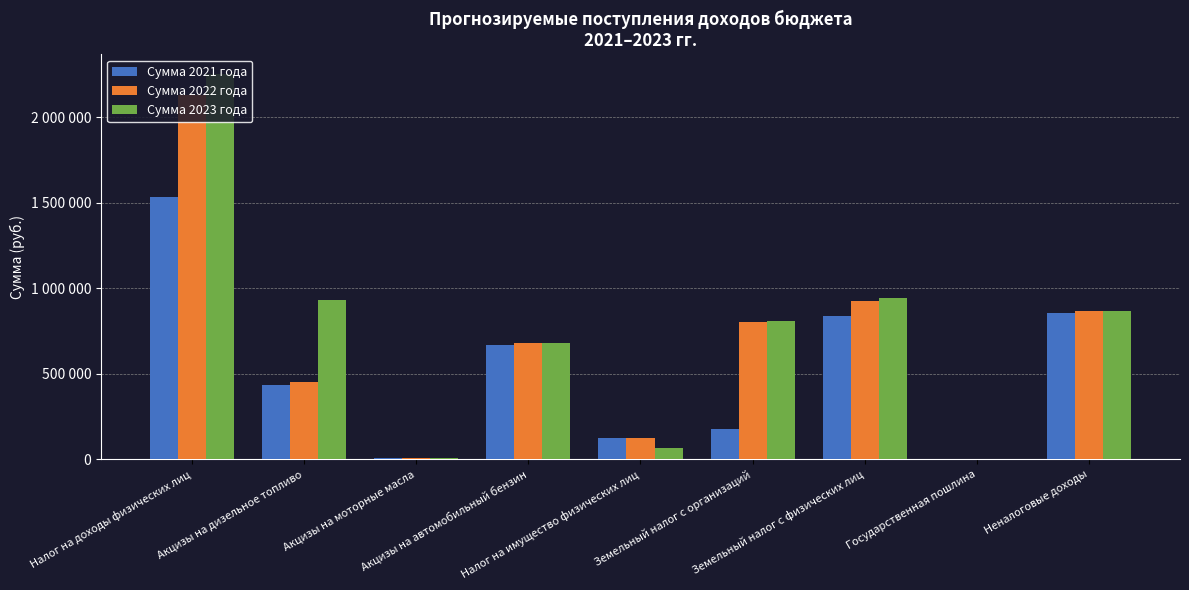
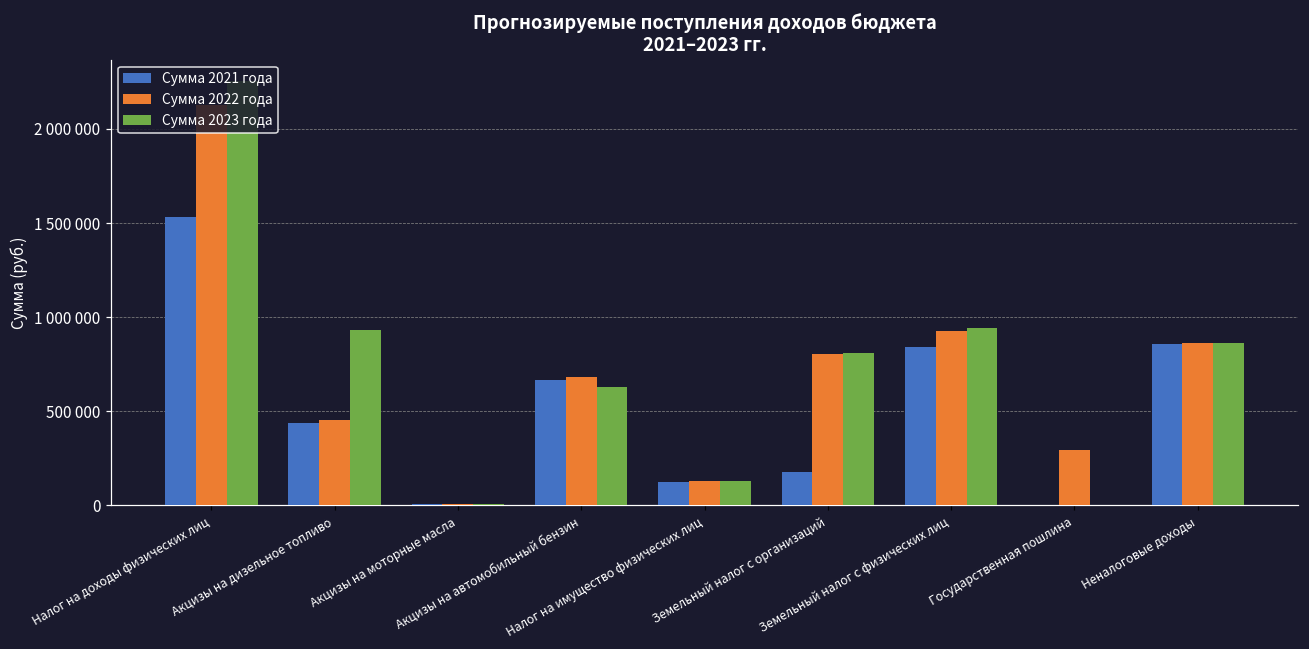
  {
    "Сумма 2021 года": {
      "Налог на доходы физических лиц": 1530000,
      "Акцизы на дизельное топливо": 440000,
      "Акцизы на автомобильный бензин": 670000,
      "Налог на имущество физических лиц": 130000,
      "Земельный налог с организаций": 180000,
      "Земельный налог с физических лиц": 840000,
      "Неналоговые доходы": 860000
    },
    "Сумма 2022 года": {
      "Акцизы на дизельное топливо": 450000,
      "Акцизы на автомобильный бензин": 680000,
      "Налог на имущество физических лиц": 130000,
      "Земельный налог с организаций": 810000,
      "Земельный налог с физических лиц": 930000,
-     "Государственная пошлина": 0,
+     "Государственная пошлина": 300000,
      "Неналоговые доходы": 870000
    },
    "Сумма 2023 года": {
      "Акцизы на дизельное топливо": 930000,
-     "Акцизы на автомобильный бензин": 680000,
-     "Налог на имущество физических лиц": 70000,
+     "Акцизы на автомобильный бензин": 630000,
+     "Налог на имущество физических лиц": 130000,
      "Земельный налог с организаций": 810000,
      "Земельный налог с физических лиц": 940000,
      "Неналоговые доходы": 870000
    }
  }
